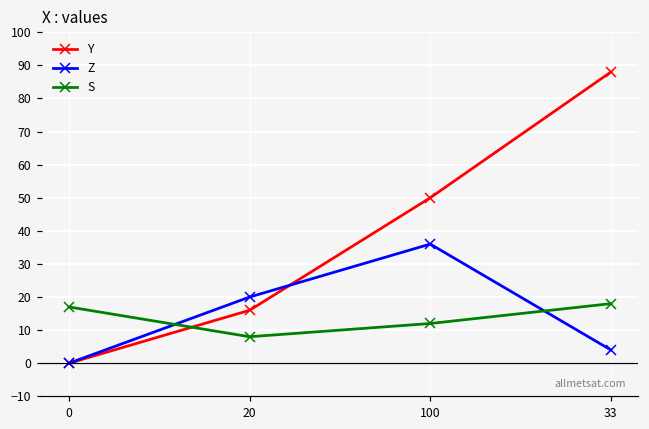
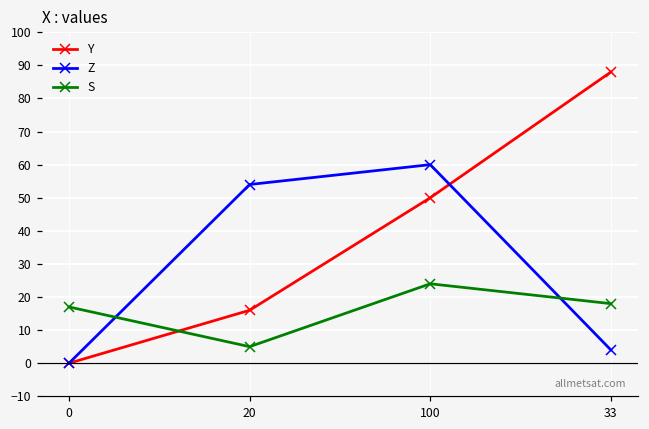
  {
    "Y": {
      "20": 16,
      "100": 50,
      "33": 88
    },
    "Z": {
-     "20": 20,
-     "100": 36,
+     "20": 54,
+     "100": 60,
      "33": 4
    },
    "S": {
      "0": 17,
-     "20": 8,
-     "100": 12,
+     "20": 5,
+     "100": 24,
      "33": 18
    }
  }
